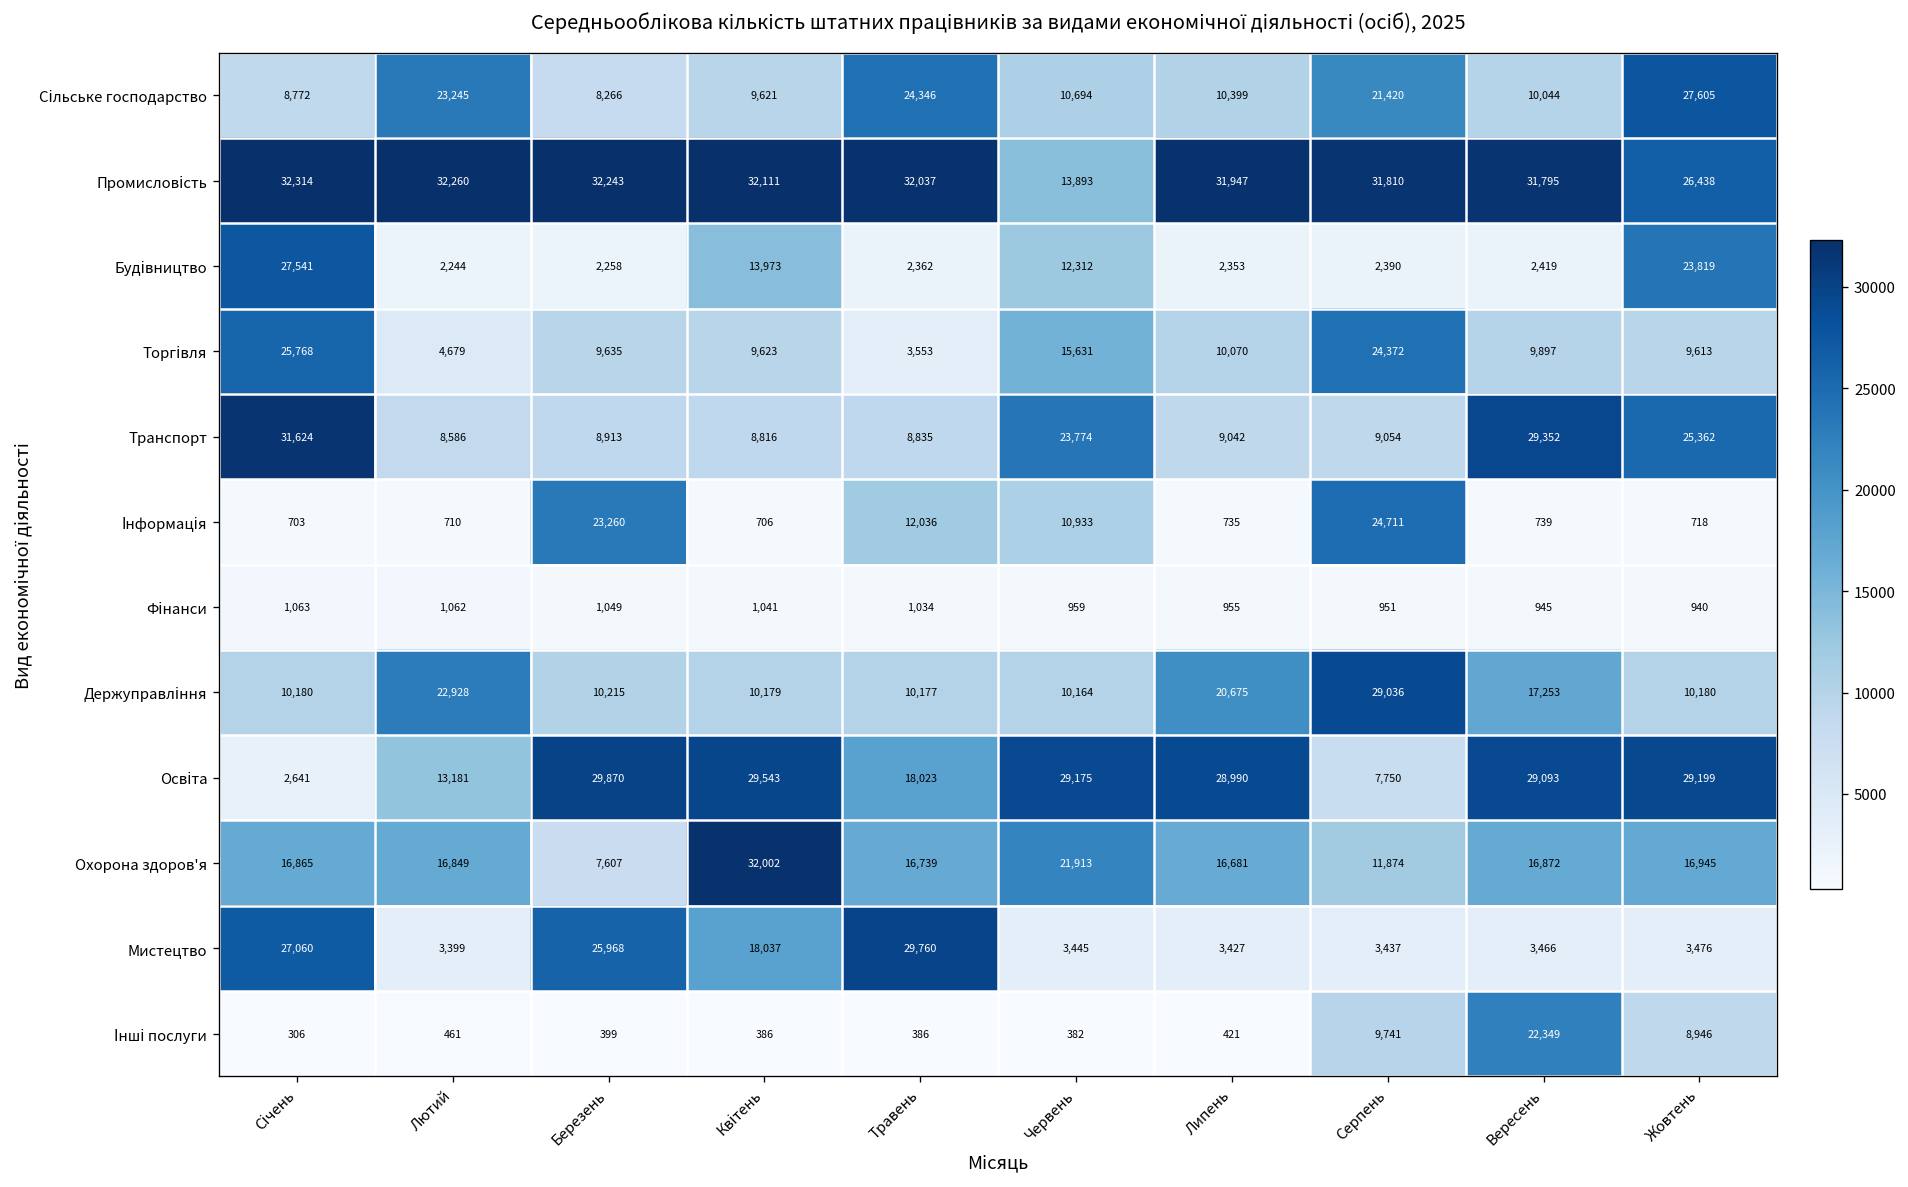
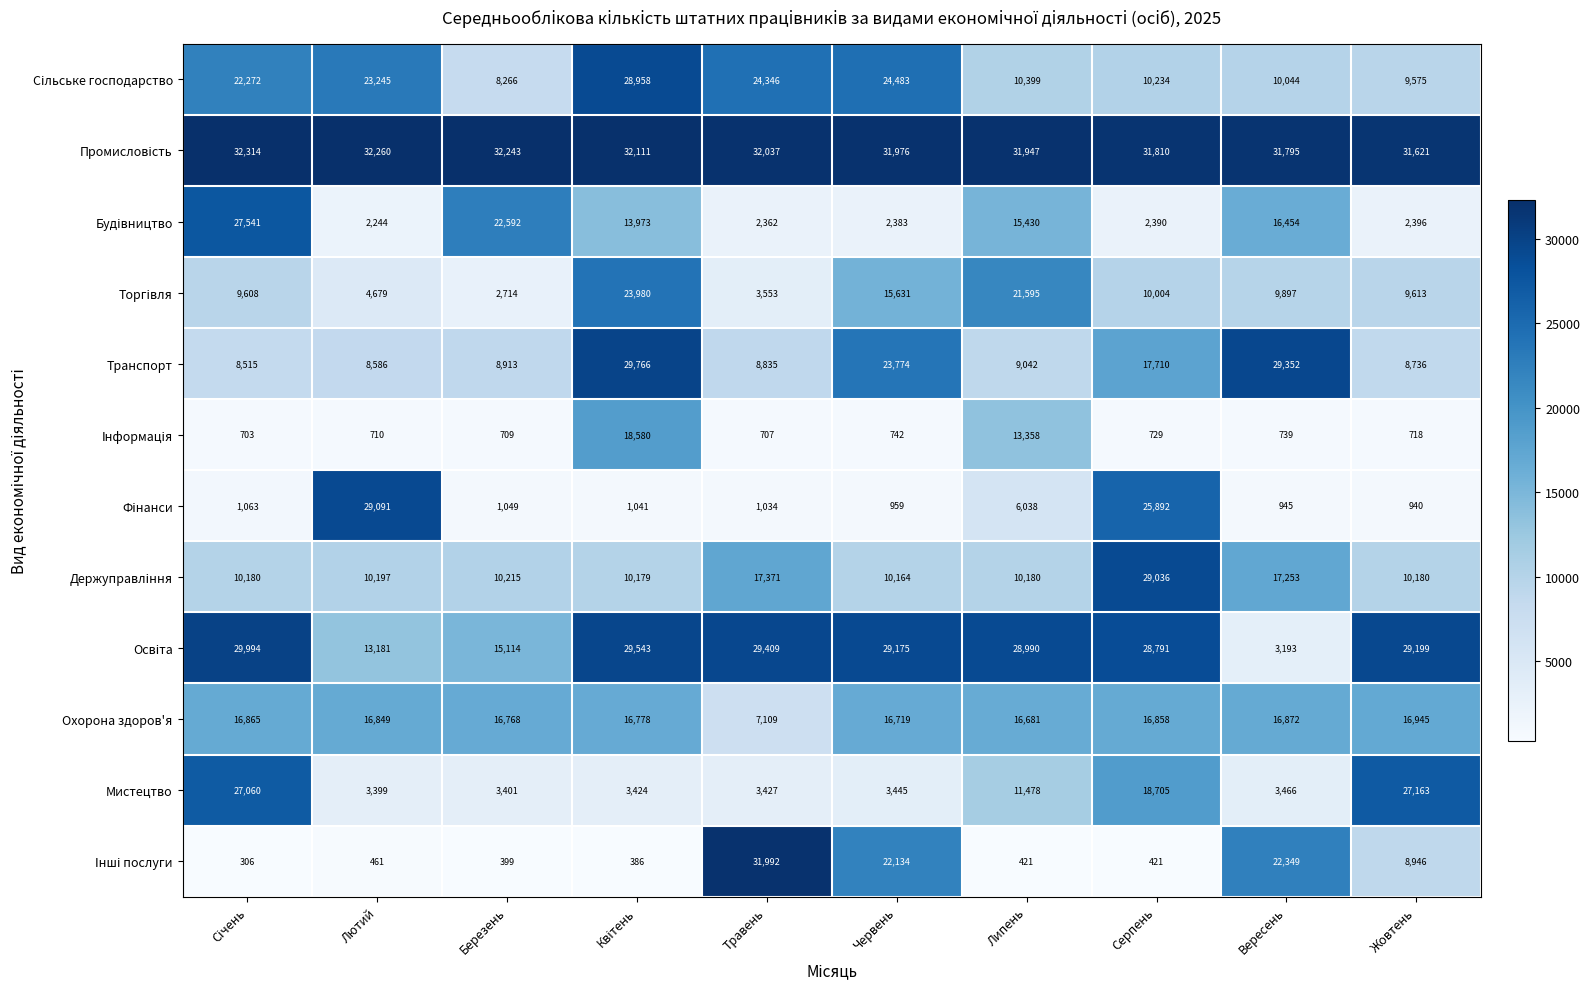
  {
    "Сільське господарство": {
-     "Січень": "8,772",
+     "Січень": "22,272",
      "Лютий": "23,245",
      "Березень": "8,266",
-     "Квітень": "9,621",
+     "Квітень": "28,958",
      "Травень": "24,346",
-     "Червень": "10,694",
+     "Червень": "24,483",
      "Липень": "10,399",
-     "Серпень": "21,420",
+     "Серпень": "10,234",
      "Вересень": "10,044",
-     "Жовтень": "27,605"
+     "Жовтень": "9,575"
    },
    "Промисловість": {
      "Січень": "32,314",
      "Лютий": "32,260",
      "Березень": "32,243",
      "Квітень": "32,111",
      "Травень": "32,037",
-     "Червень": "13,893",
+     "Червень": "31,976",
      "Липень": "31,947",
      "Серпень": "31,810",
      "Вересень": "31,795",
-     "Жовтень": "26,438"
+     "Жовтень": "31,621"
    },
    "Будівництво": {
      "Січень": "27,541",
      "Лютий": "2,244",
-     "Березень": "2,258",
+     "Березень": "22,592",
      "Квітень": "13,973",
      "Травень": "2,362",
-     "Червень": "12,312",
-     "Липень": "2,353",
+     "Червень": "2,383",
+     "Липень": "15,430",
      "Серпень": "2,390",
-     "Вересень": "2,419",
-     "Жовтень": "23,819"
+     "Вересень": "16,454",
+     "Жовтень": "2,396"
    },
    "Торгівля": {
-     "Січень": "25,768",
+     "Січень": "9,608",
      "Лютий": "4,679",
-     "Березень": "9,635",
-     "Квітень": "9,623",
+     "Березень": "2,714",
+     "Квітень": "23,980",
      "Травень": "3,553",
      "Червень": "15,631",
-     "Липень": "10,070",
-     "Серпень": "24,372",
+     "Липень": "21,595",
+     "Серпень": "10,004",
      "Вересень": "9,897",
      "Жовтень": "9,613"
    },
    "Транспорт": {
-     "Січень": "31,624",
+     "Січень": "8,515",
      "Лютий": "8,586",
      "Березень": "8,913",
-     "Квітень": "8,816",
+     "Квітень": "29,766",
      "Травень": "8,835",
      "Червень": "23,774",
      "Липень": "9,042",
-     "Серпень": "9,054",
+     "Серпень": "17,710",
      "Вересень": "29,352",
-     "Жовтень": "25,362"
+     "Жовтень": "8,736"
    },
    "Інформація": {
      "Січень": "703",
      "Лютий": "710",
-     "Березень": "23,260",
-     "Квітень": "706",
-     "Травень": "12,036",
-     "Червень": "10,933",
-     "Липень": "735",
-     "Серпень": "24,711",
+     "Березень": "709",
+     "Квітень": "18,580",
+     "Травень": "707",
+     "Червень": "742",
+     "Липень": "13,358",
+     "Серпень": "729",
      "Вересень": "739",
      "Жовтень": "718"
    },
    "Фінанси": {
      "Січень": "1,063",
-     "Лютий": "1,062",
+     "Лютий": "29,091",
      "Березень": "1,049",
      "Квітень": "1,041",
      "Травень": "1,034",
      "Червень": "959",
-     "Липень": "955",
-     "Серпень": "951",
+     "Липень": "6,038",
+     "Серпень": "25,892",
      "Вересень": "945",
      "Жовтень": "940"
    },
    "Держуправління": {
      "Січень": "10,180",
-     "Лютий": "22,928",
+     "Лютий": "10,197",
      "Березень": "10,215",
      "Квітень": "10,179",
-     "Травень": "10,177",
+     "Травень": "17,371",
      "Червень": "10,164",
-     "Липень": "20,675",
+     "Липень": "10,180",
      "Серпень": "29,036",
      "Вересень": "17,253",
      "Жовтень": "10,180"
    },
    "Освіта": {
-     "Січень": "2,641",
+     "Січень": "29,994",
      "Лютий": "13,181",
-     "Березень": "29,870",
+     "Березень": "15,114",
      "Квітень": "29,543",
-     "Травень": "18,023",
+     "Травень": "29,409",
      "Червень": "29,175",
      "Липень": "28,990",
-     "Серпень": "7,750",
-     "Вересень": "29,093",
+     "Серпень": "28,791",
+     "Вересень": "3,193",
      "Жовтень": "29,199"
    },
    "Охорона здоров'я": {
      "Січень": "16,865",
      "Лютий": "16,849",
-     "Березень": "7,607",
-     "Квітень": "32,002",
-     "Травень": "16,739",
-     "Червень": "21,913",
+     "Березень": "16,768",
+     "Квітень": "16,778",
+     "Травень": "7,109",
+     "Червень": "16,719",
      "Липень": "16,681",
-     "Серпень": "11,874",
+     "Серпень": "16,858",
      "Вересень": "16,872",
      "Жовтень": "16,945"
    },
    "Мистецтво": {
      "Січень": "27,060",
      "Лютий": "3,399",
-     "Березень": "25,968",
-     "Квітень": "18,037",
-     "Травень": "29,760",
+     "Березень": "3,401",
+     "Квітень": "3,424",
+     "Травень": "3,427",
      "Червень": "3,445",
-     "Липень": "3,427",
-     "Серпень": "3,437",
+     "Липень": "11,478",
+     "Серпень": "18,705",
      "Вересень": "3,466",
-     "Жовтень": "3,476"
+     "Жовтень": "27,163"
    },
    "Інші послуги": {
      "Січень": "306",
      "Лютий": "461",
      "Березень": "399",
      "Квітень": "386",
-     "Травень": "386",
-     "Червень": "382",
+     "Травень": "31,992",
+     "Червень": "22,134",
      "Липень": "421",
-     "Серпень": "9,741",
+     "Серпень": "421",
      "Вересень": "22,349",
      "Жовтень": "8,946"
    }
  }
